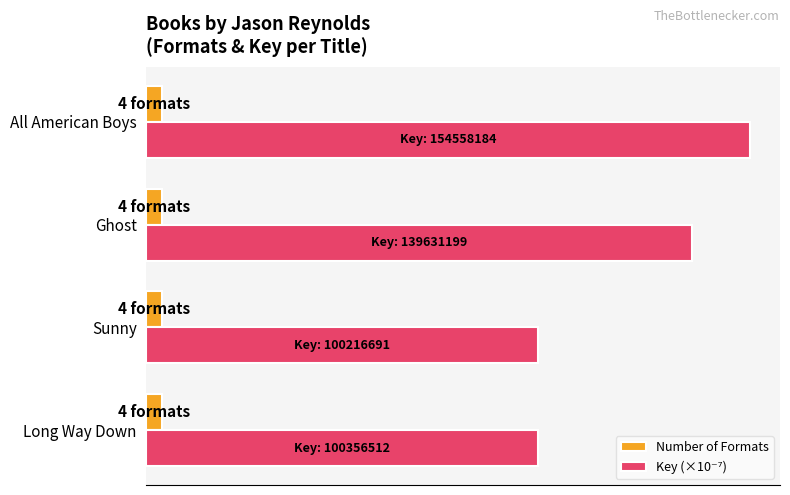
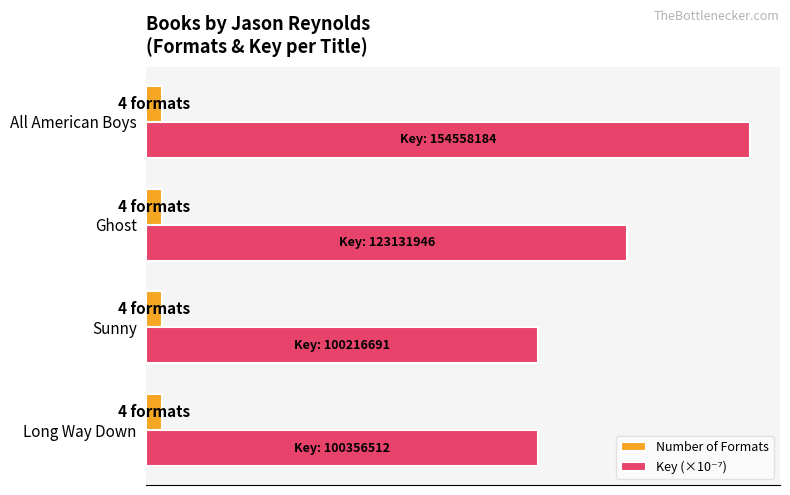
  {
    "Number of Formats": {
      "All American Boys": 4,
      "Ghost": 4,
      "Sunny": 4,
      "Long Way Down": 4
    },
    "Key (×10⁻⁷)": {
-     "Ghost": 139631199
+     "Ghost": 123131946
    }
  }
